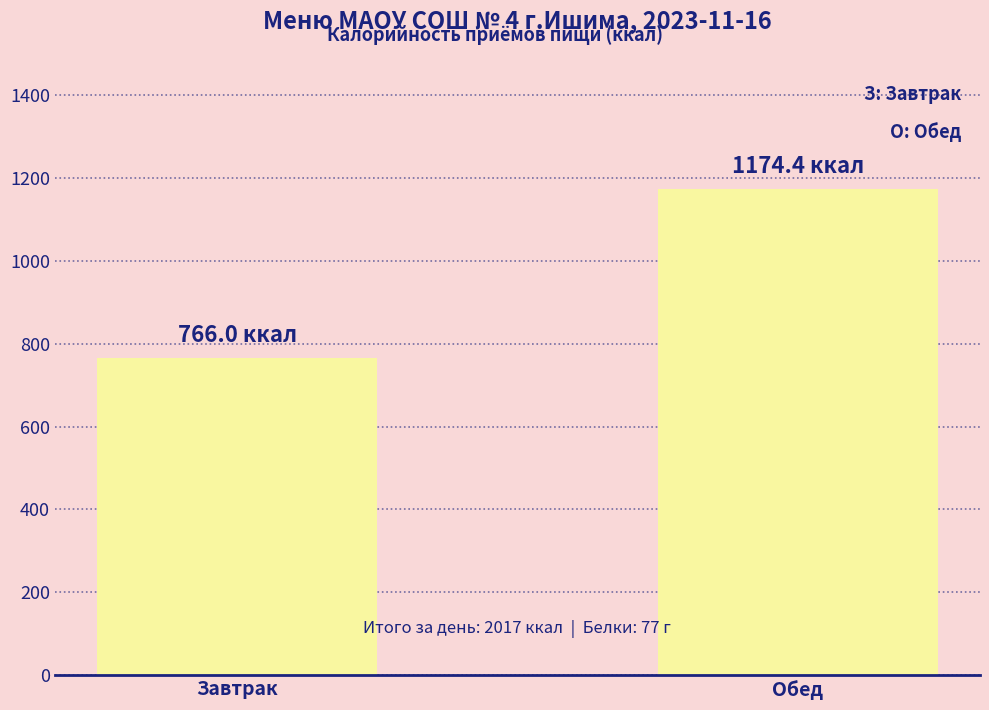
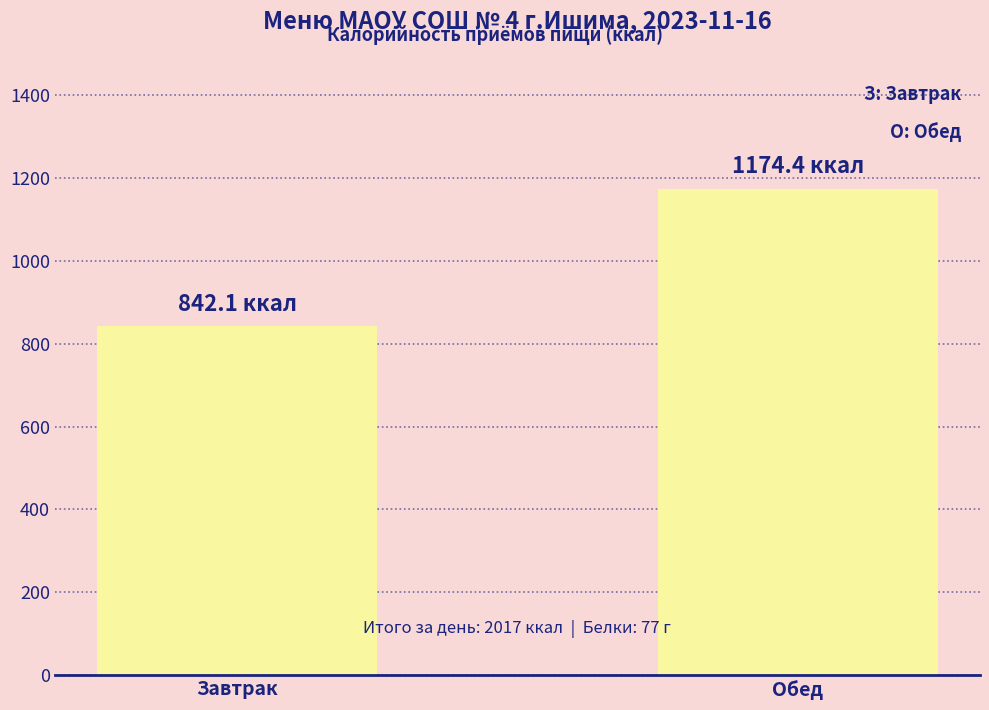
  {
-   "Завтрак": 766.0,
+   "Завтрак": 842.1,
    "Обед": 1174.4
  }
